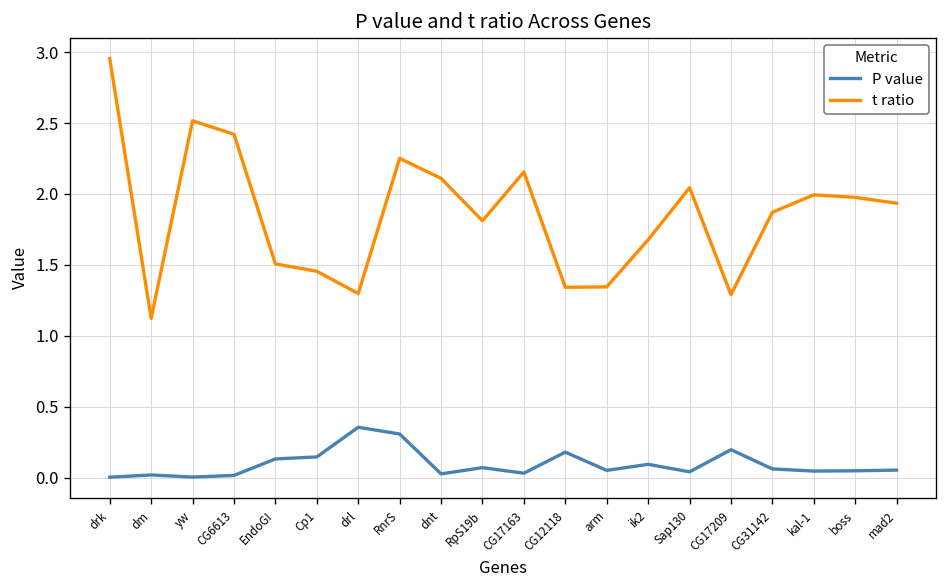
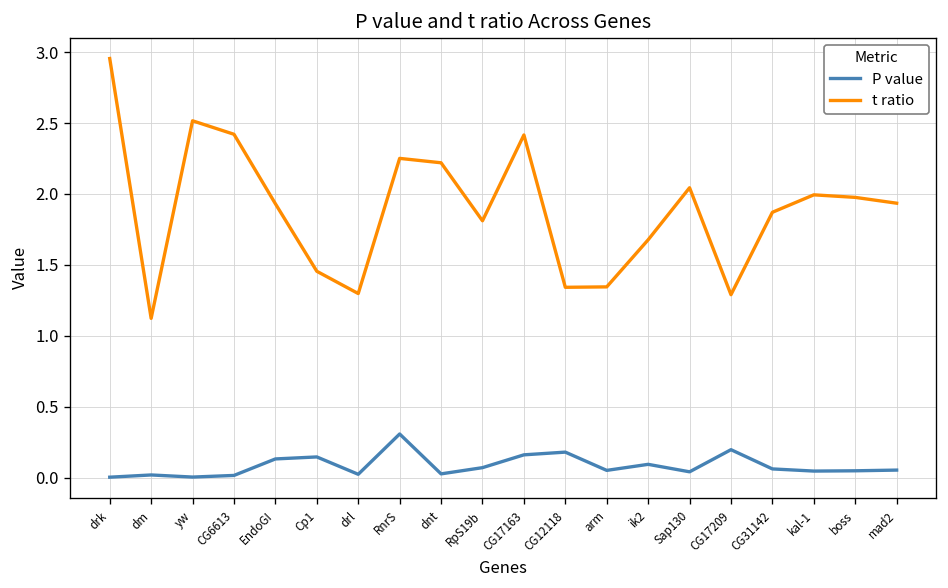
  {
    "P value": {
      "drk": 0.00,
      "dm": 0.02,
      "yw": 0.00,
      "CG6613": 0.02,
      "EndoGI": 0.13,
      "Cp1": 0.15,
-     "drl": 0.36,
+     "drl": 0.02,
      "RnrS": 0.31,
      "dnt": 0.03,
      "RpS19b": 0.07,
-     "CG17163": 0.03,
+     "CG17163": 0.16,
      "CG12118": 0.18,
      "arm": 0.05,
      "ik2": 0.09,
      "Sap130": 0.04,
      "CG17209": 0.20,
      "CG31142": 0.06,
      "kal-1": 0.05,
      "boss": 0.05,
      "mad2": 0.05
    },
    "t ratio": {
      "drk": 2.96,
      "dm": 1.12,
      "yw": 2.52,
      "CG6613": 2.42,
-     "EndoGI": 1.51,
+     "EndoGI": 1.93,
      "Cp1": 1.46,
      "drl": 1.30,
      "RnrS": 2.25,
-     "dnt": 2.11,
+     "dnt": 2.22,
      "RpS19b": 1.81,
-     "CG17163": 2.16,
+     "CG17163": 2.42,
      "CG12118": 1.34,
      "arm": 1.35,
      "ik2": 1.68,
      "Sap130": 2.04,
      "CG17209": 1.29,
      "CG31142": 1.87,
      "kal-1": 1.99,
      "boss": 1.98,
      "mad2": 1.94
    }
  }
